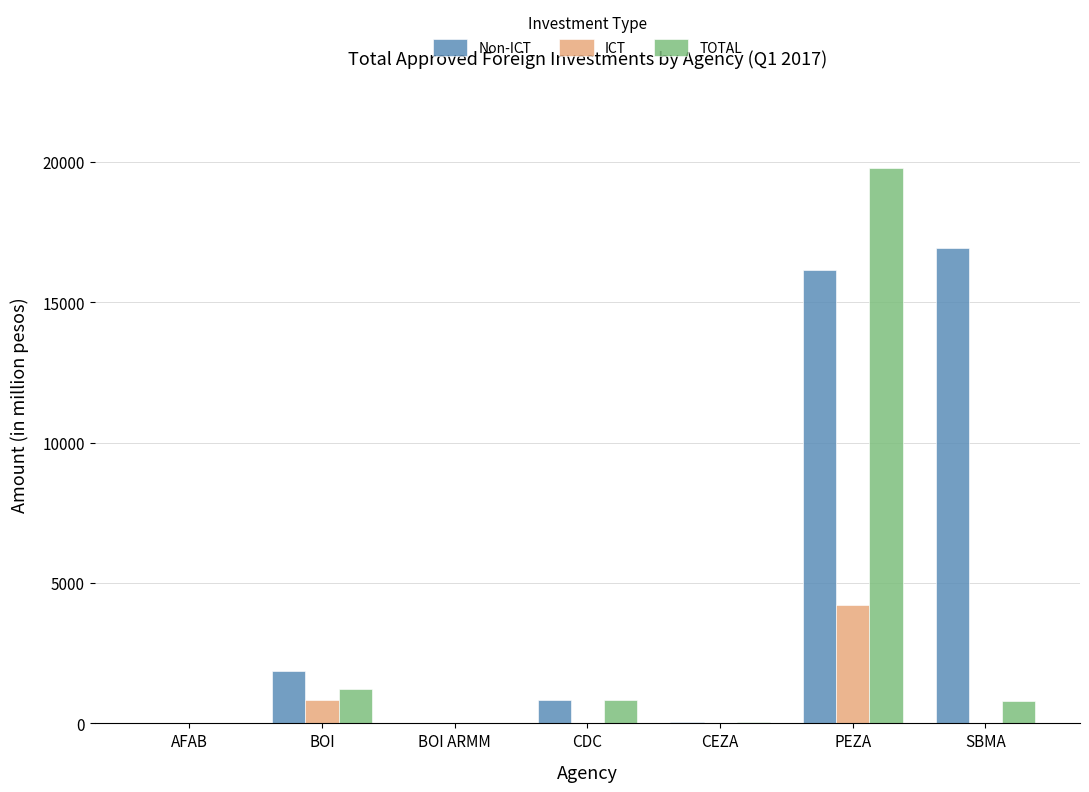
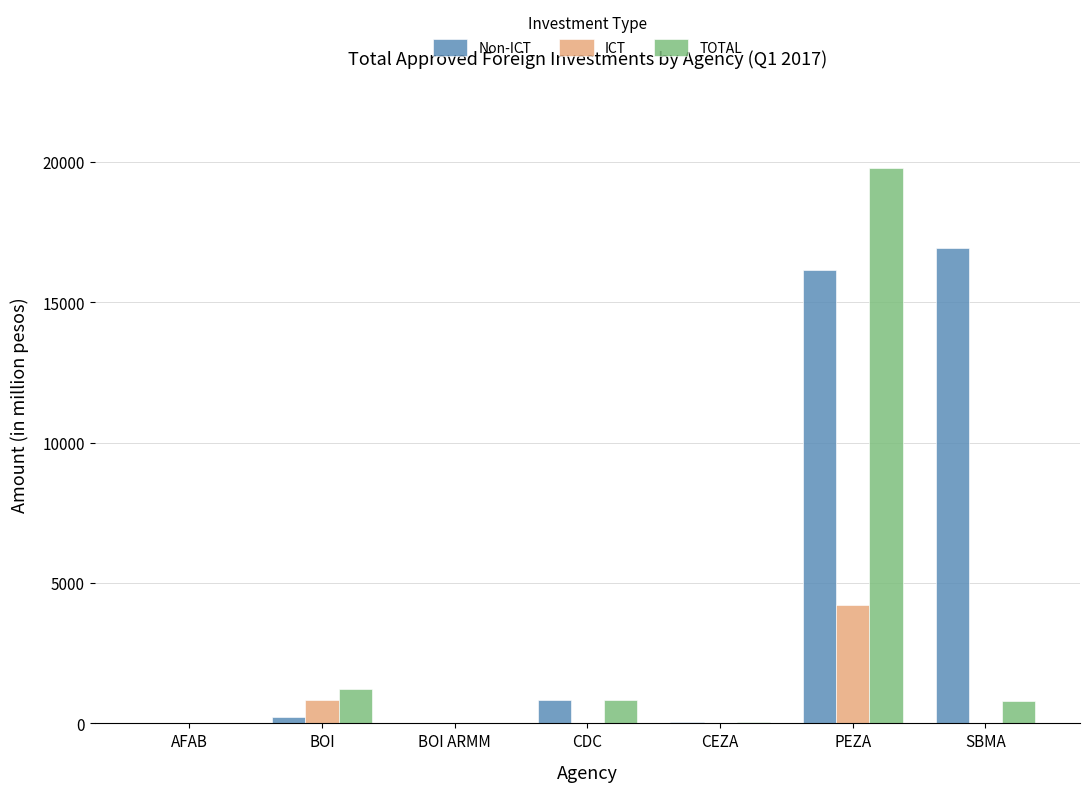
  {
    "Non-ICT": {
      "AFAB": 0,
-     "BOI": 1900,
+     "BOI": 200,
      "BOI ARMM": 0,
      "CDC": 800,
      "PEZA": 16100,
      "SBMA": 16900
    },
    "ICT": {
      "AFAB": 0,
      "BOI": 800,
      "BOI ARMM": 0,
      "PEZA": 4200,
      "SBMA": 0
    },
    "TOTAL": {
      "AFAB": 0,
      "BOI": 1200,
      "BOI ARMM": 0,
      "CDC": 800,
      "PEZA": 19800,
      "SBMA": 800
    }
  }
